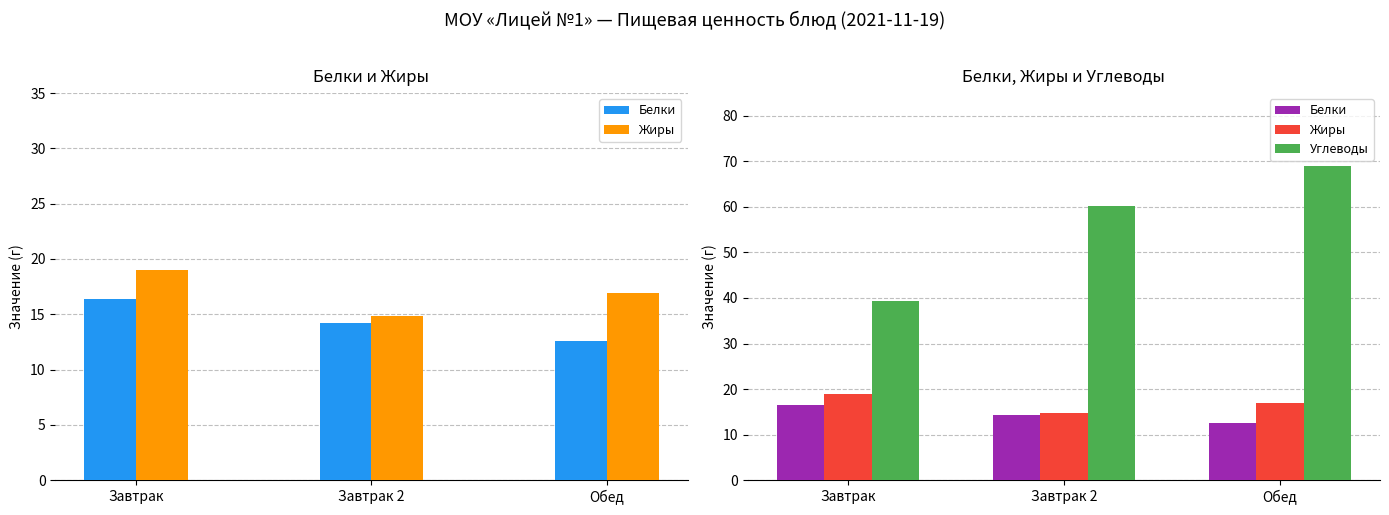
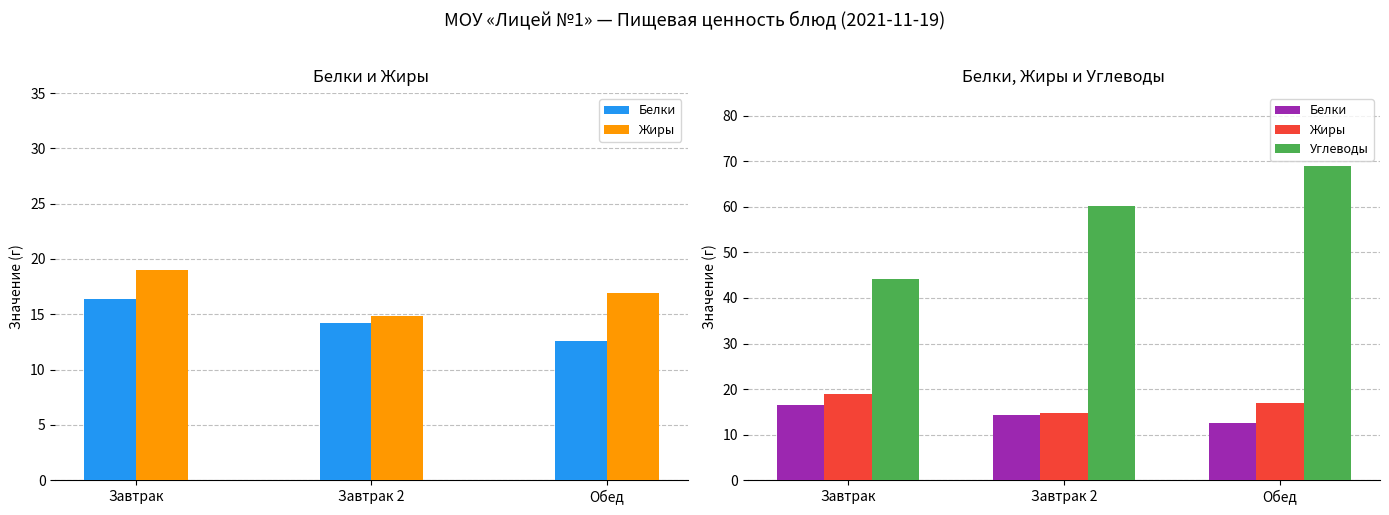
  {
    "Белки, Жиры и Углеводы": {
      "Белки": {
        "Завтрак": 16,
        "Завтрак 2": 14,
        "Обед": 13
      },
      "Жиры": {
        "Завтрак": 19,
        "Завтрак 2": 15,
        "Обед": 17
      },
      "Углеводы": {
-       "Завтрак": 39,
+       "Завтрак": 44,
        "Завтрак 2": 60,
        "Обед": 69
      }
    }
  }
